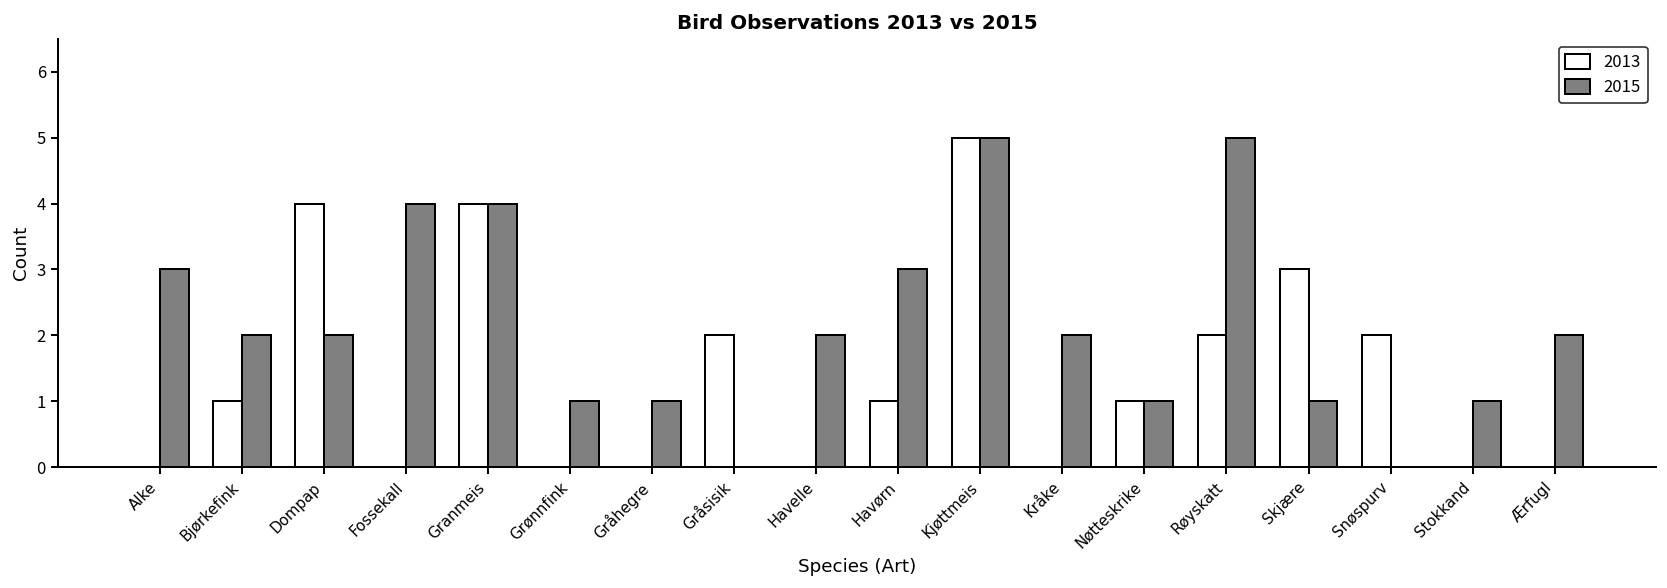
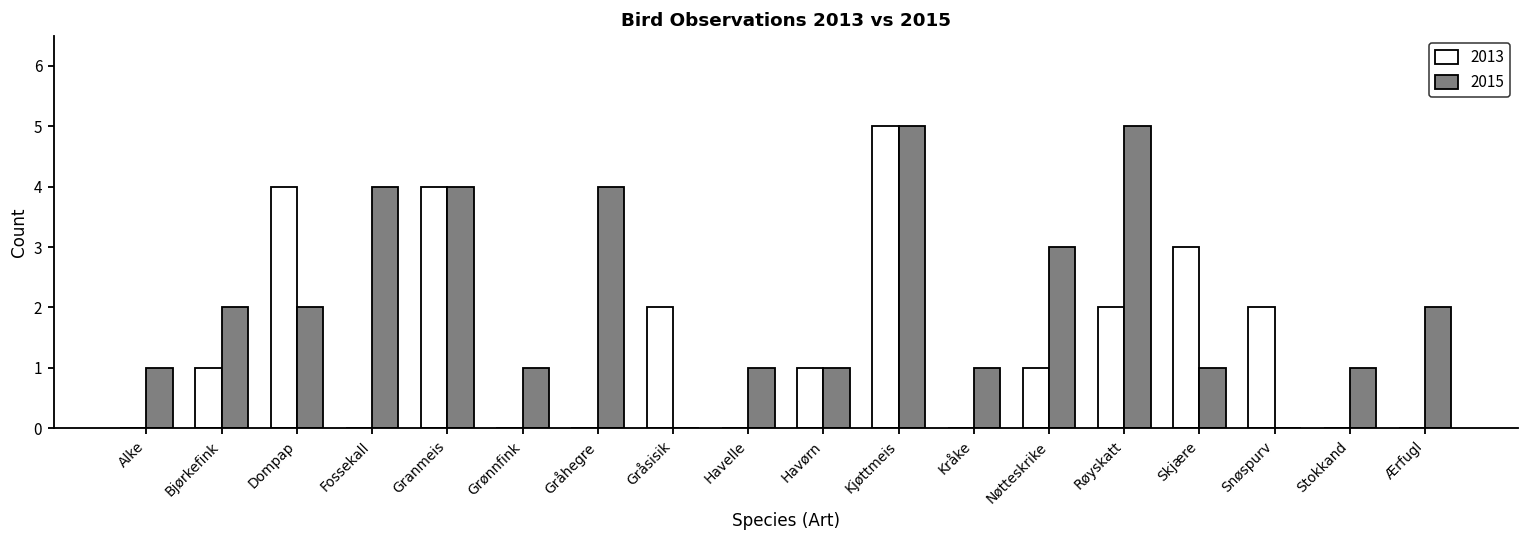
  {
    "2013": {
      "Alke": 0,
      "Bjørkefink": 1,
      "Dompap": 4,
      "Fossekall": 0,
      "Granmeis": 4,
      "Grønnfink": 0,
      "Gråhegre": 0,
      "Gråsisik": 2,
      "Havelle": 0,
      "Havørn": 1,
      "Kjøttmeis": 5,
      "Kråke": 0,
      "Nøtteskrike": 1,
      "Røyskatt": 2,
      "Skjære": 3,
      "Snøspurv": 2,
      "Stokkand": 0,
      "Ærfugl": 0
    },
    "2015": {
-     "Alke": 3,
+     "Alke": 1,
      "Bjørkefink": 2,
      "Dompap": 2,
      "Fossekall": 4,
      "Granmeis": 4,
      "Grønnfink": 1,
-     "Gråhegre": 1,
+     "Gråhegre": 4,
      "Gråsisik": 0,
-     "Havelle": 2,
-     "Havørn": 3,
+     "Havelle": 1,
+     "Havørn": 1,
      "Kjøttmeis": 5,
-     "Kråke": 2,
-     "Nøtteskrike": 1,
+     "Kråke": 1,
+     "Nøtteskrike": 3,
      "Røyskatt": 5,
      "Skjære": 1,
      "Snøspurv": 0,
      "Stokkand": 1,
      "Ærfugl": 2
    }
  }
